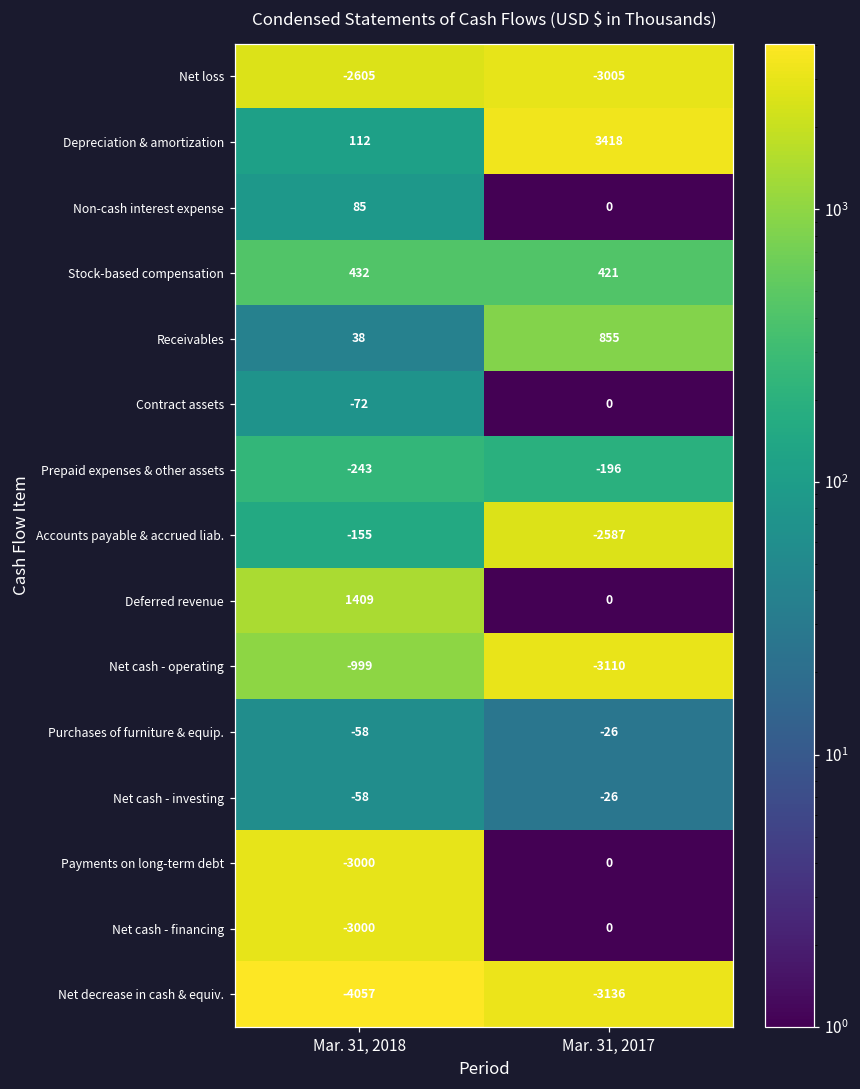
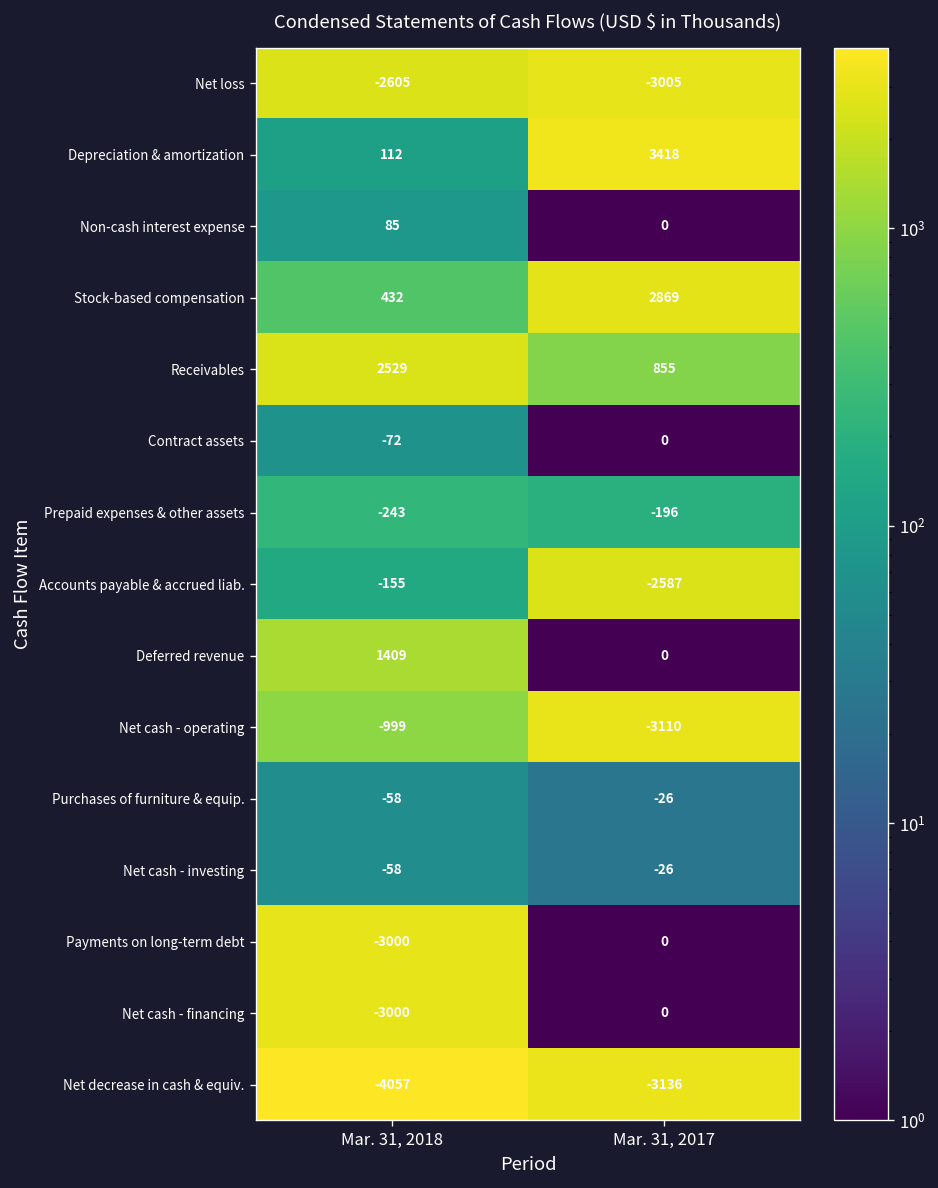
  {
    "Net loss": {
      "Mar. 31, 2018": -2605,
      "Mar. 31, 2017": -3005
    },
    "Depreciation & amortization": {
      "Mar. 31, 2018": 112,
      "Mar. 31, 2017": 3418
    },
    "Non-cash interest expense": {
      "Mar. 31, 2018": 85,
      "Mar. 31, 2017": 0
    },
    "Stock-based compensation": {
      "Mar. 31, 2018": 432,
-     "Mar. 31, 2017": 421
+     "Mar. 31, 2017": 2869
    },
    "Receivables": {
-     "Mar. 31, 2018": 38,
+     "Mar. 31, 2018": 2529,
      "Mar. 31, 2017": 855
    },
    "Contract assets": {
      "Mar. 31, 2018": -72,
      "Mar. 31, 2017": 0
    },
    "Prepaid expenses & other assets": {
      "Mar. 31, 2018": -243,
      "Mar. 31, 2017": -196
    },
    "Accounts payable & accrued liab.": {
      "Mar. 31, 2018": -155,
      "Mar. 31, 2017": -2587
    },
    "Deferred revenue": {
      "Mar. 31, 2018": 1409,
      "Mar. 31, 2017": 0
    },
    "Net cash - operating": {
      "Mar. 31, 2018": -999,
      "Mar. 31, 2017": -3110
    },
    "Purchases of furniture & equip.": {
      "Mar. 31, 2018": -58,
      "Mar. 31, 2017": -26
    },
    "Net cash - investing": {
      "Mar. 31, 2018": -58,
      "Mar. 31, 2017": -26
    },
    "Payments on long-term debt": {
      "Mar. 31, 2018": -3000,
      "Mar. 31, 2017": 0
    },
    "Net cash - financing": {
      "Mar. 31, 2018": -3000,
      "Mar. 31, 2017": 0
    },
    "Net decrease in cash & equiv.": {
      "Mar. 31, 2018": -4057,
      "Mar. 31, 2017": -3136
    }
  }
